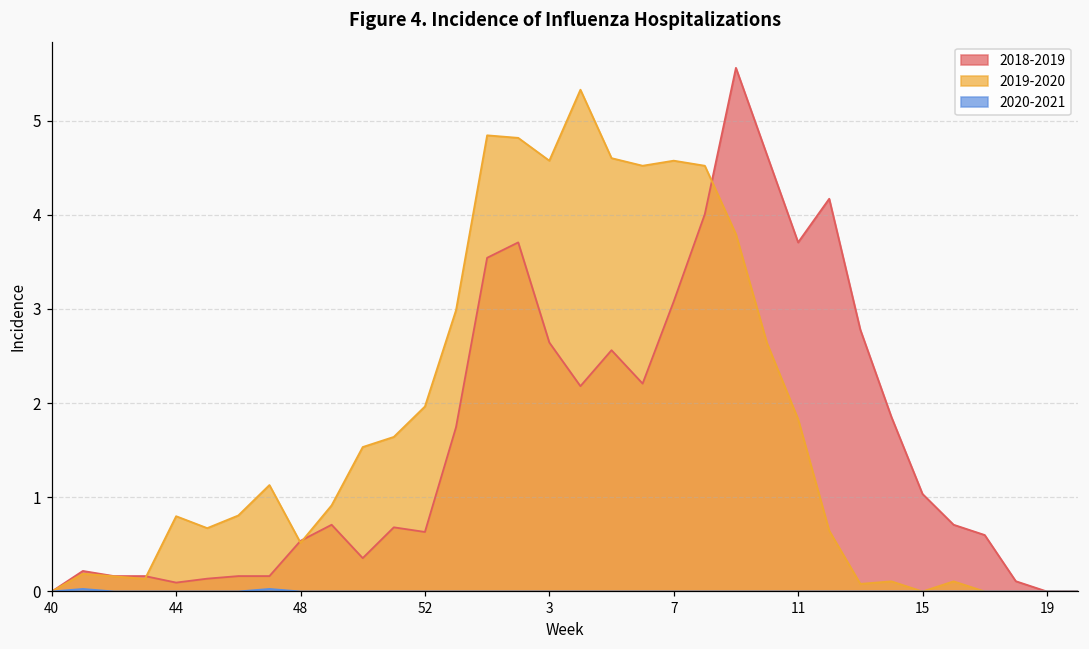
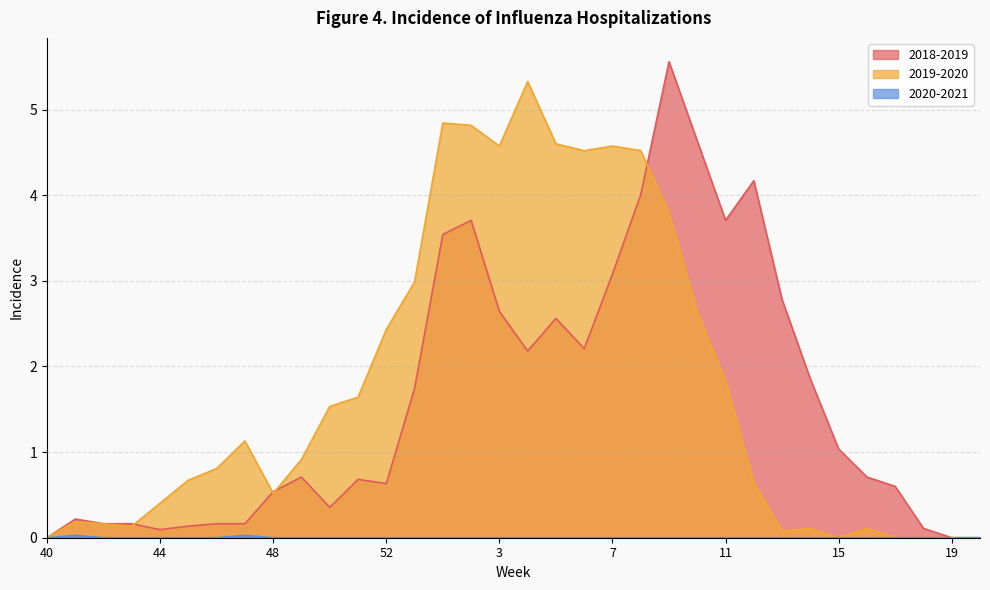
  {
    "2018-2019": {
      "44": 0.1,
      "52": 0.6
    },
    "2019-2020": {
-     "44": 0.8,
-     "52": 2.0
+     "44": 0.4,
+     "52": 2.4
    },
    "2020-2021": {
      "44": 0.0,
      "48": 0.0,
      "52": 0.0
    }
  }
